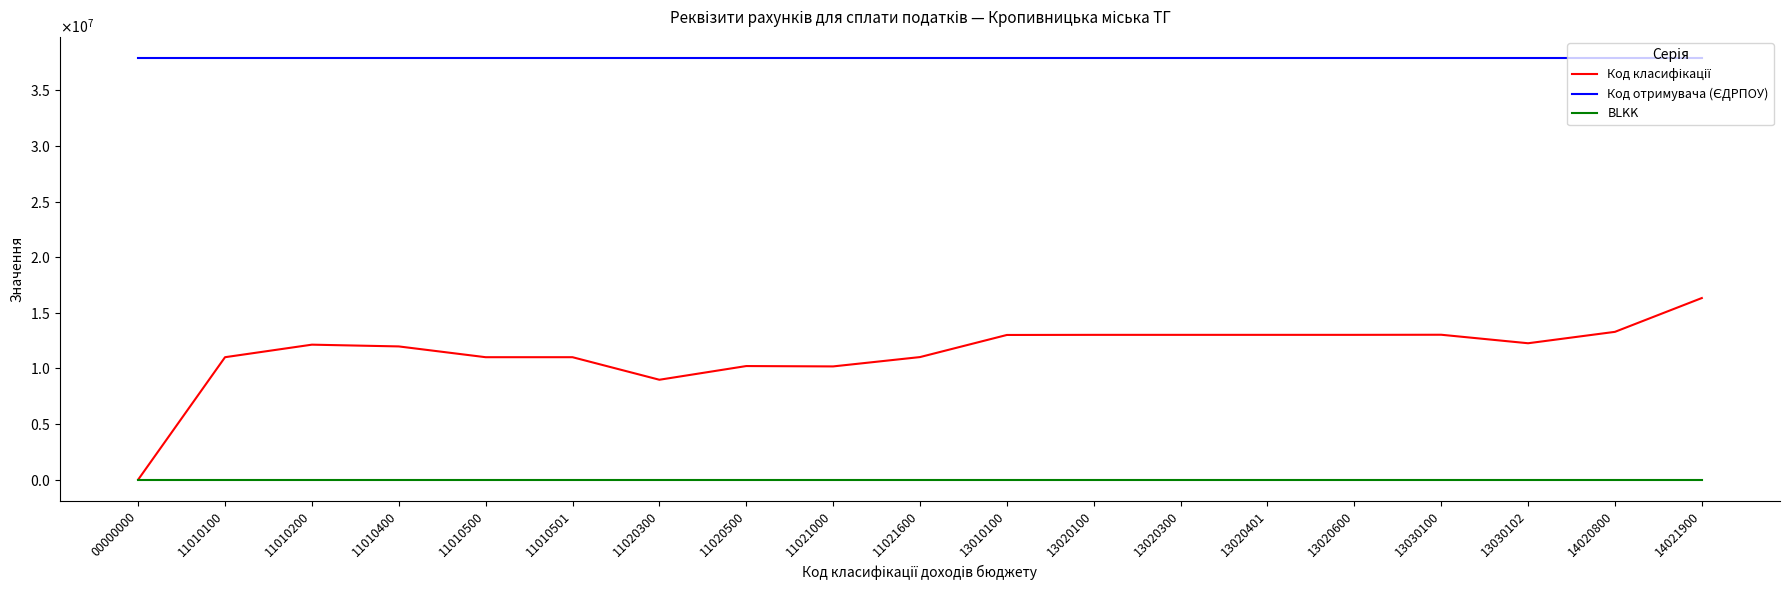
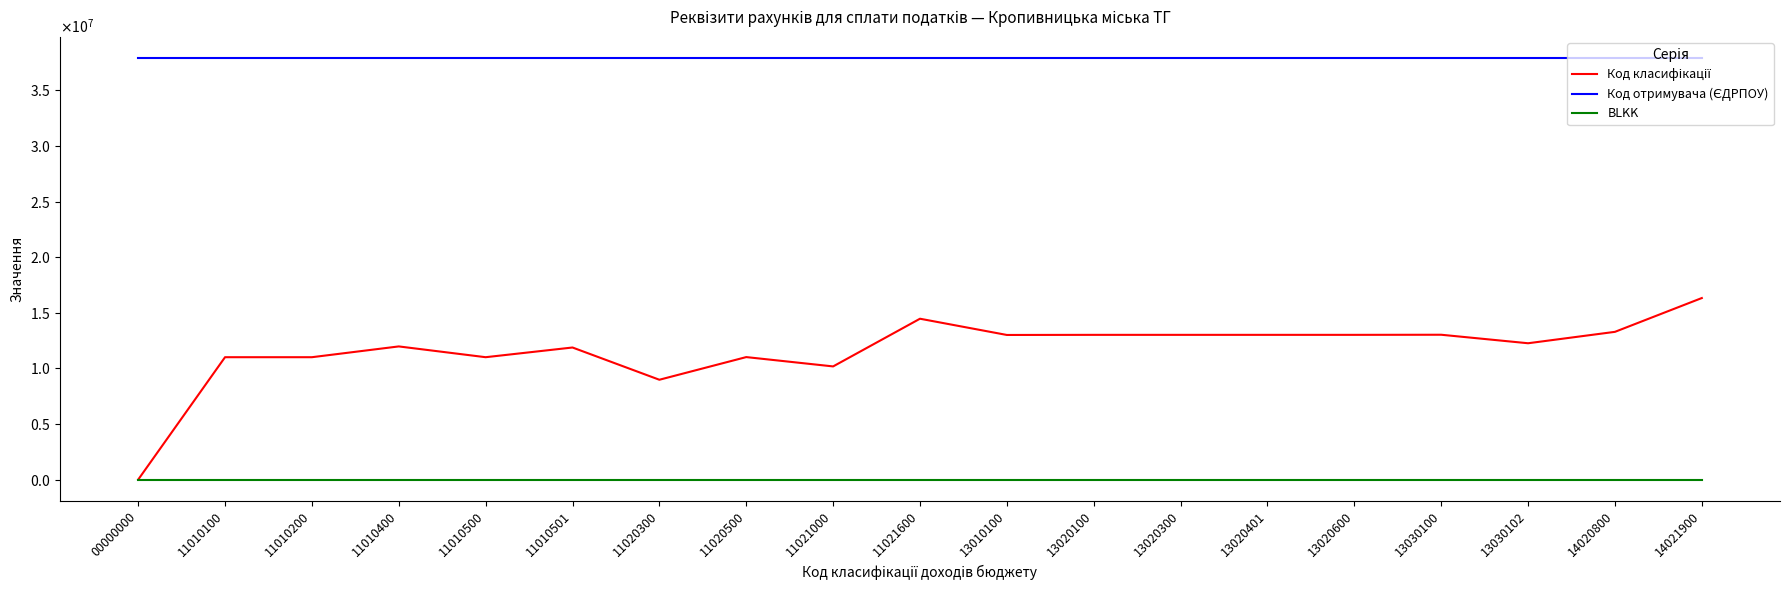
  {
    "Код класифікації": {
      "11010100": 11000000,
-     "11010200": 12100000,
+     "11010200": 11000000,
      "11010400": 12000000,
      "11010500": 11000000,
-     "11010501": 11000000,
+     "11010501": 11900000,
      "11020300": 9000000,
-     "11020500": 10200000,
+     "11020500": 11000000,
      "11021000": 10200000,
-     "11021600": 11000000,
+     "11021600": 14500000,
      "13010100": 13000000,
      "13020100": 13000000,
      "13020300": 13000000,
      "13020401": 13000000,
      "13020600": 13000000,
      "13030100": 13000000,
      "13030102": 12300000,
      "14020800": 13300000,
      "14021900": 16300000
    },
    "Код отримувача (ЄДРПОУ)": {
      "00000000": 37900000,
      "11010100": 37900000,
      "11010200": 37900000,
      "11010400": 37900000,
      "11010500": 37900000,
      "11010501": 37900000,
      "11020300": 37900000,
      "11020500": 37900000,
      "11021000": 37900000,
      "11021600": 37900000,
      "13010100": 37900000,
      "13020100": 37900000,
      "13020300": 37900000,
      "13020401": 37900000,
      "13020600": 37900000,
      "13030100": 37900000,
      "13030102": 37900000
    },
    "BLKK": {
      "11010100": 0,
      "11010200": 0,
      "11010400": 0,
      "11010500": 0,
      "11010501": 0,
      "11020300": 0,
      "11020500": 0,
      "11021000": 0,
      "11021600": 0,
      "13010100": 0,
      "13020100": 0,
      "13020300": 0,
      "13020401": 0,
      "13020600": 0,
      "13030100": 0,
      "13030102": 0,
      "14020800": 0,
      "14021900": 0
    }
  }
